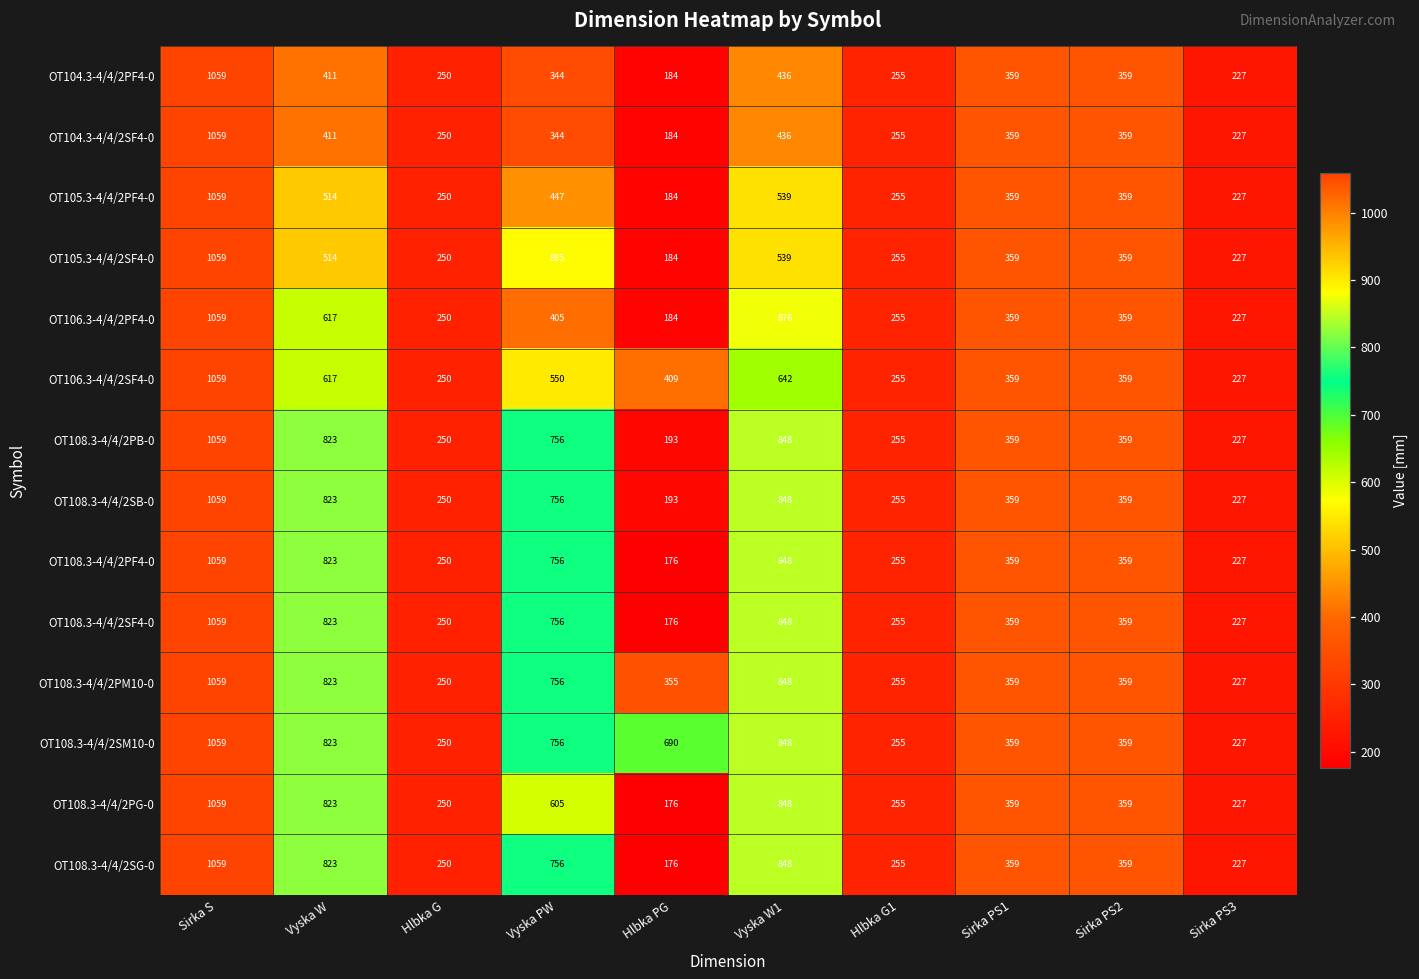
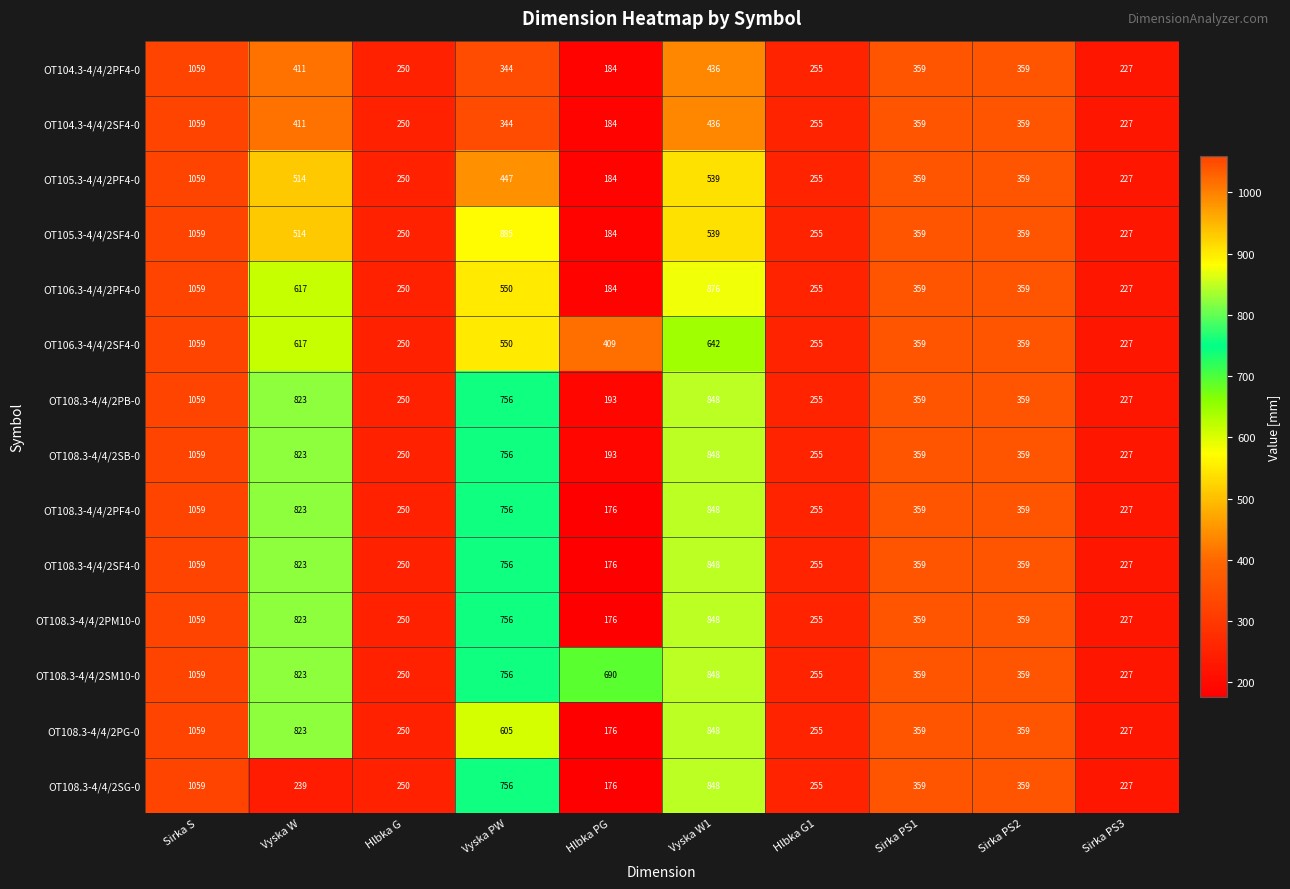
  {
    "OT104.3-4/4/2PF4-0": {
      "Sirka S": 1059,
      "Vyska W": 411,
      "Hlbka G": 250,
      "Vyska PW": 344,
      "Hlbka PG": 184,
      "Vyska W1": 436,
      "Hlbka G1": 255,
      "Sirka PS1": 359,
      "Sirka PS2": 359,
      "Sirka PS3": 227
    },
    "OT104.3-4/4/2SF4-0": {
      "Sirka S": 1059,
      "Vyska W": 411,
      "Hlbka G": 250,
      "Vyska PW": 344,
      "Hlbka PG": 184,
      "Vyska W1": 436,
      "Hlbka G1": 255,
      "Sirka PS1": 359,
      "Sirka PS2": 359,
      "Sirka PS3": 227
    },
    "OT105.3-4/4/2PF4-0": {
      "Sirka S": 1059,
      "Vyska W": 514,
      "Hlbka G": 250,
      "Vyska PW": 447,
      "Hlbka PG": 184,
      "Vyska W1": 539,
      "Hlbka G1": 255,
      "Sirka PS1": 359,
      "Sirka PS2": 359,
      "Sirka PS3": 227
    },
    "OT105.3-4/4/2SF4-0": {
      "Sirka S": 1059,
      "Vyska W": 514,
      "Hlbka G": 250,
      "Vyska PW": 885,
      "Hlbka PG": 184,
      "Vyska W1": 539,
      "Hlbka G1": 255,
      "Sirka PS1": 359,
      "Sirka PS2": 359,
      "Sirka PS3": 227
    },
    "OT106.3-4/4/2PF4-0": {
      "Sirka S": 1059,
      "Vyska W": 617,
      "Hlbka G": 250,
-     "Vyska PW": 405,
+     "Vyska PW": 550,
      "Hlbka PG": 184,
      "Vyska W1": 876,
      "Hlbka G1": 255,
      "Sirka PS1": 359,
      "Sirka PS2": 359,
      "Sirka PS3": 227
    },
    "OT106.3-4/4/2SF4-0": {
      "Sirka S": 1059,
      "Vyska W": 617,
      "Hlbka G": 250,
      "Vyska PW": 550,
      "Hlbka PG": 409,
      "Vyska W1": 642,
      "Hlbka G1": 255,
      "Sirka PS1": 359,
      "Sirka PS2": 359,
      "Sirka PS3": 227
    },
    "OT108.3-4/4/2PB-0": {
      "Sirka S": 1059,
      "Vyska W": 823,
      "Hlbka G": 250,
      "Vyska PW": 756,
      "Hlbka PG": 193,
      "Vyska W1": 848,
      "Hlbka G1": 255,
      "Sirka PS1": 359,
      "Sirka PS2": 359,
      "Sirka PS3": 227
    },
    "OT108.3-4/4/2SB-0": {
      "Sirka S": 1059,
      "Vyska W": 823,
      "Hlbka G": 250,
      "Vyska PW": 756,
      "Hlbka PG": 193,
      "Vyska W1": 848,
      "Hlbka G1": 255,
      "Sirka PS1": 359,
      "Sirka PS2": 359,
      "Sirka PS3": 227
    },
    "OT108.3-4/4/2PF4-0": {
      "Sirka S": 1059,
      "Vyska W": 823,
      "Hlbka G": 250,
      "Vyska PW": 756,
      "Hlbka PG": 176,
      "Vyska W1": 848,
      "Hlbka G1": 255,
      "Sirka PS1": 359,
      "Sirka PS2": 359,
      "Sirka PS3": 227
    },
    "OT108.3-4/4/2SF4-0": {
      "Sirka S": 1059,
      "Vyska W": 823,
      "Hlbka G": 250,
      "Vyska PW": 756,
      "Hlbka PG": 176,
      "Vyska W1": 848,
      "Hlbka G1": 255,
      "Sirka PS1": 359,
      "Sirka PS2": 359,
      "Sirka PS3": 227
    },
    "OT108.3-4/4/2PM10-0": {
      "Sirka S": 1059,
      "Vyska W": 823,
      "Hlbka G": 250,
      "Vyska PW": 756,
-     "Hlbka PG": 355,
+     "Hlbka PG": 176,
      "Vyska W1": 848,
      "Hlbka G1": 255,
      "Sirka PS1": 359,
      "Sirka PS2": 359,
      "Sirka PS3": 227
    },
    "OT108.3-4/4/2SM10-0": {
      "Sirka S": 1059,
      "Vyska W": 823,
      "Hlbka G": 250,
      "Vyska PW": 756,
      "Hlbka PG": 690,
      "Vyska W1": 848,
      "Hlbka G1": 255,
      "Sirka PS1": 359,
      "Sirka PS2": 359,
      "Sirka PS3": 227
    },
    "OT108.3-4/4/2PG-0": {
      "Sirka S": 1059,
      "Vyska W": 823,
      "Hlbka G": 250,
      "Vyska PW": 605,
      "Hlbka PG": 176,
      "Vyska W1": 848,
      "Hlbka G1": 255,
      "Sirka PS1": 359,
      "Sirka PS2": 359,
      "Sirka PS3": 227
    },
    "OT108.3-4/4/2SG-0": {
      "Sirka S": 1059,
-     "Vyska W": 823,
+     "Vyska W": 239,
      "Hlbka G": 250,
      "Vyska PW": 756,
      "Hlbka PG": 176,
      "Vyska W1": 848,
      "Hlbka G1": 255,
      "Sirka PS1": 359,
      "Sirka PS2": 359,
      "Sirka PS3": 227
    }
  }
